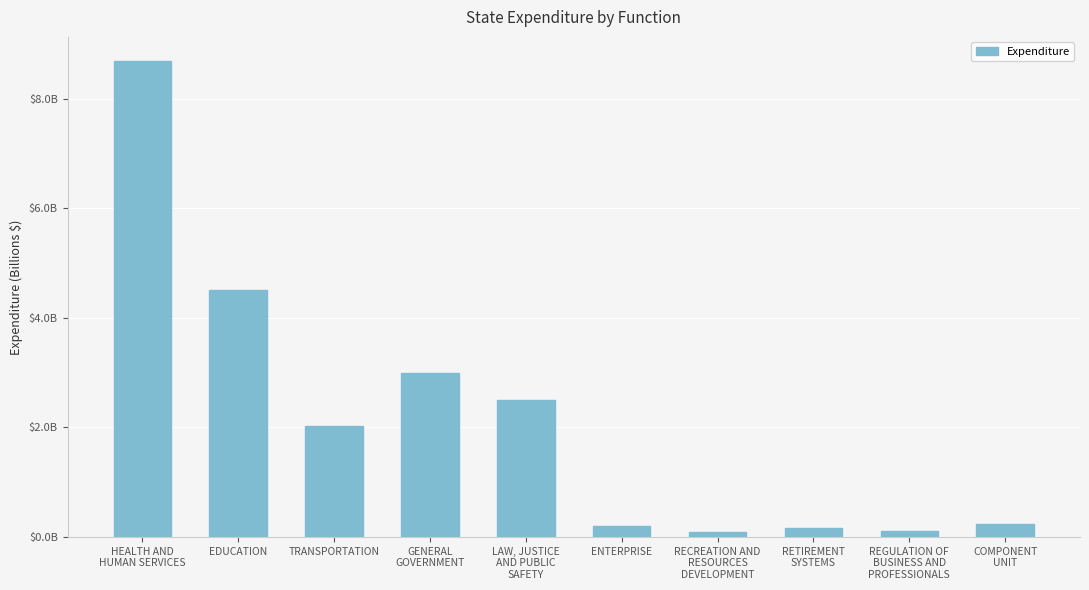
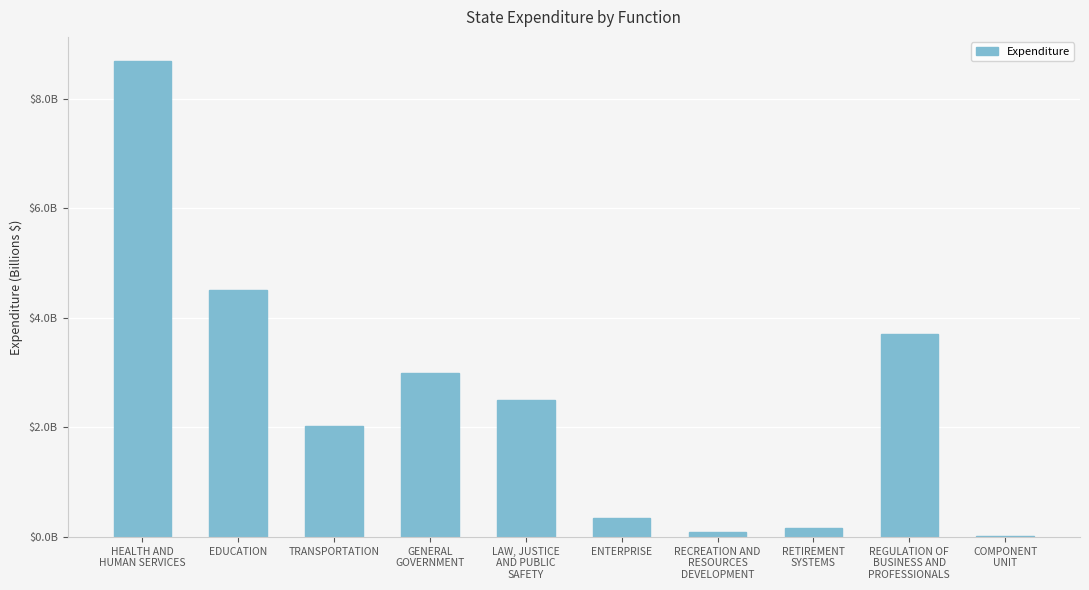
  {
    "HEALTH AND HUMAN SERVICES": "$8700000000",
    "EDUCATION": "$4500000000",
    "TRANSPORTATION": "$2000000000",
    "GENERAL GOVERNMENT": "$3000000000",
    "LAW, JUSTICE AND PUBLIC SAFETY": "$2500000000",
-   "ENTERPRISE": "$200000000",
+   "ENTERPRISE": "$300000000",
    "RECREATION AND RESOURCES DEVELOPMENT": "$100000000",
    "RETIREMENT SYSTEMS": "$200000000",
-   "REGULATION OF BUSINESS AND PROFESSIONALS": "$100000000",
-   "COMPONENT UNIT": "$200000000"
+   "REGULATION OF BUSINESS AND PROFESSIONALS": "$3700000000",
+   "COMPONENT UNIT": "$0"
  }
